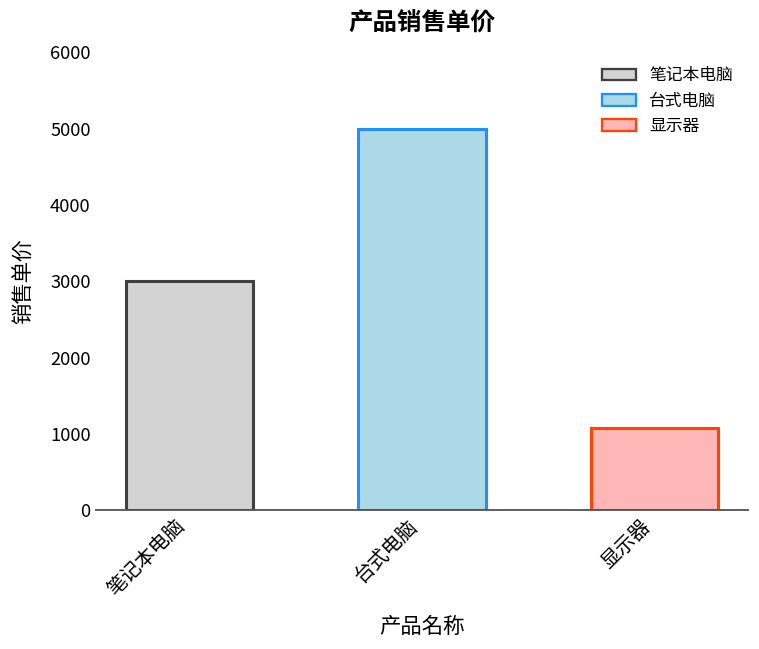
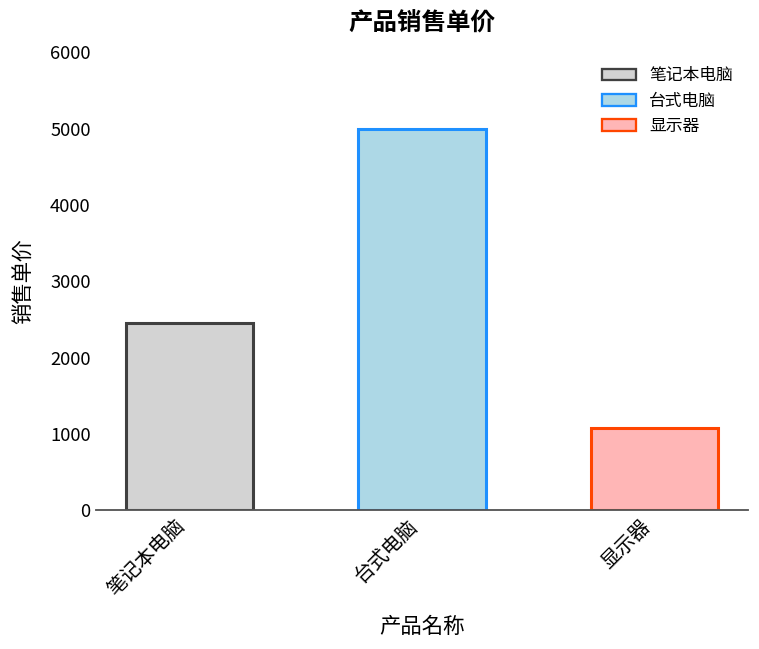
  {
-   "笔记本电脑": 3000,
+   "笔记本电脑": 2500,
    "台式电脑": 5000,
    "显示器": 1100
  }
